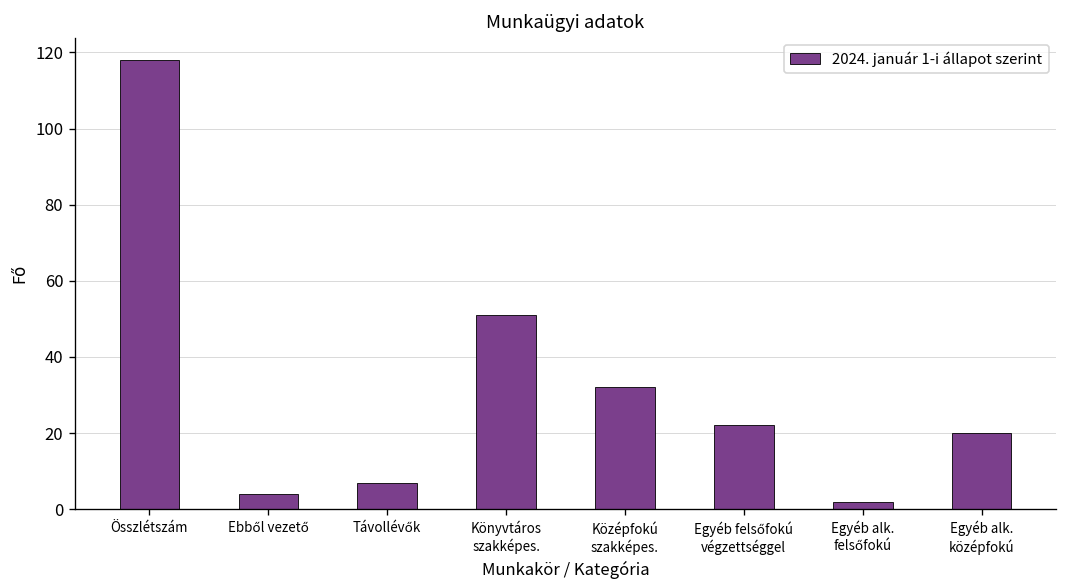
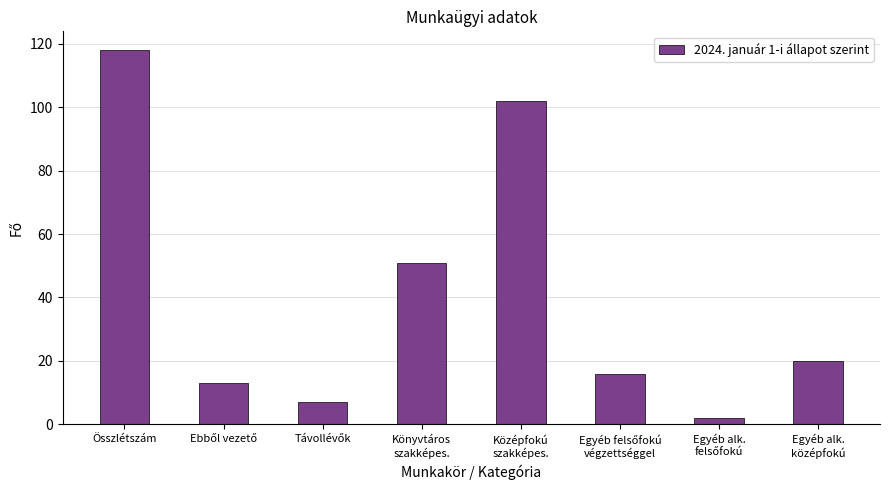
  {
    "Összlétszám": 118,
-   "Ebből vezető": 4,
+   "Ebből vezető": 13,
    "Távollévők": 7,
    "Könyvtáros szakképes.": 51,
-   "Középfokú szakképes.": 32,
-   "Egyéb felsőfokú végzettséggel": 22,
+   "Középfokú szakképes.": 102,
+   "Egyéb felsőfokú végzettséggel": 16,
    "Egyéb alk. felsőfokú": 2,
    "Egyéb alk. középfokú": 20
  }
